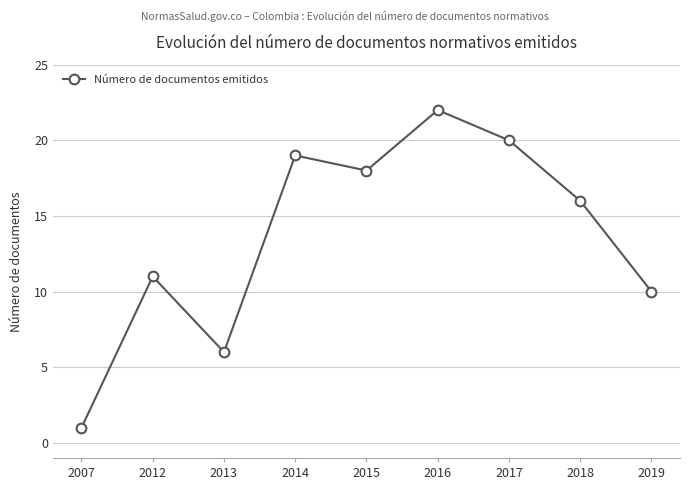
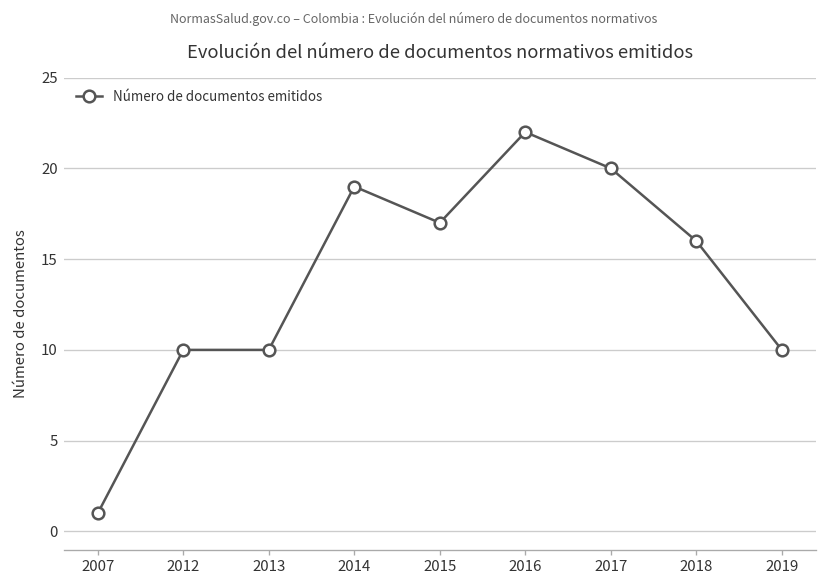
  {
    "2007": 1,
-   "2012": 11,
-   "2013": 6,
+   "2012": 10,
+   "2013": 10,
    "2014": 19,
-   "2015": 18,
+   "2015": 17,
    "2016": 22,
    "2017": 20,
    "2018": 16,
    "2019": 10
  }
